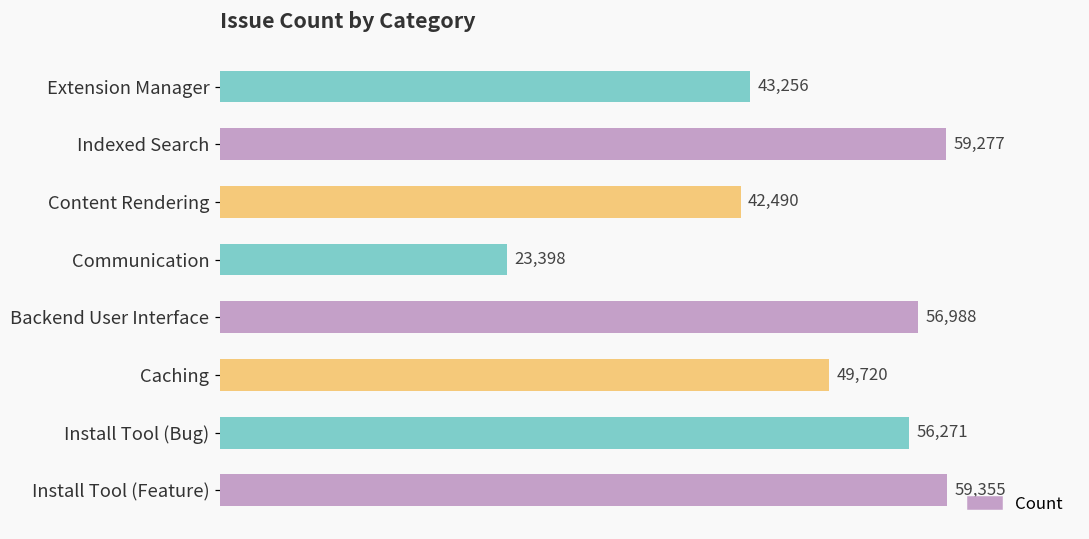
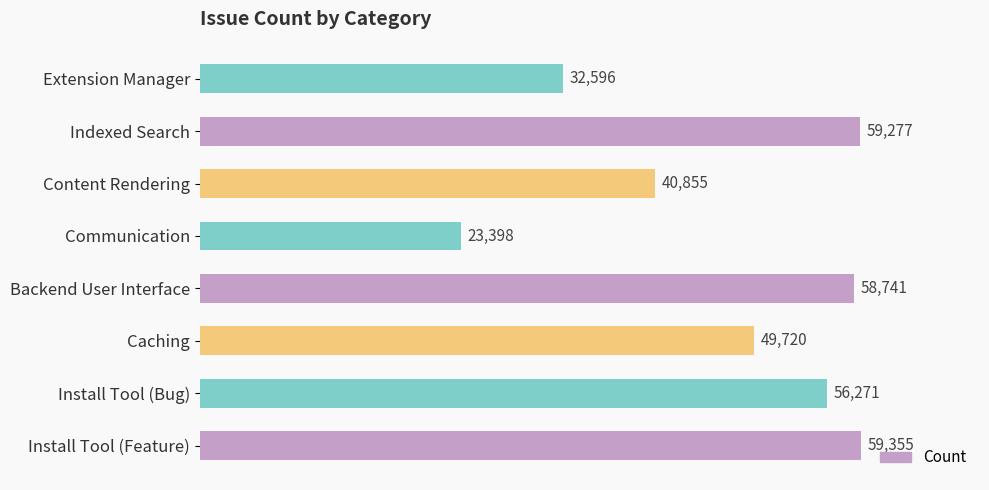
  {
-   "Extension Manager": "43,256",
+   "Extension Manager": "32,596",
    "Indexed Search": "59,277",
-   "Content Rendering": "42,490",
+   "Content Rendering": "40,855",
    "Communication": "23,398",
-   "Backend User Interface": "56,988",
+   "Backend User Interface": "58,741",
    "Caching": "49,720",
    "Install Tool (Bug)": "56,271",
    "Install Tool (Feature)": "59,355"
  }
